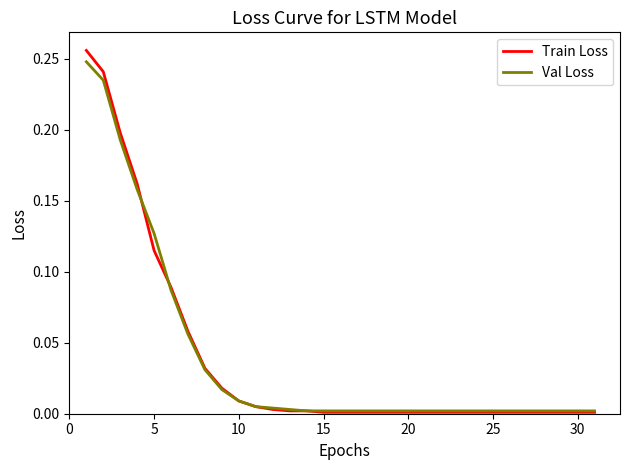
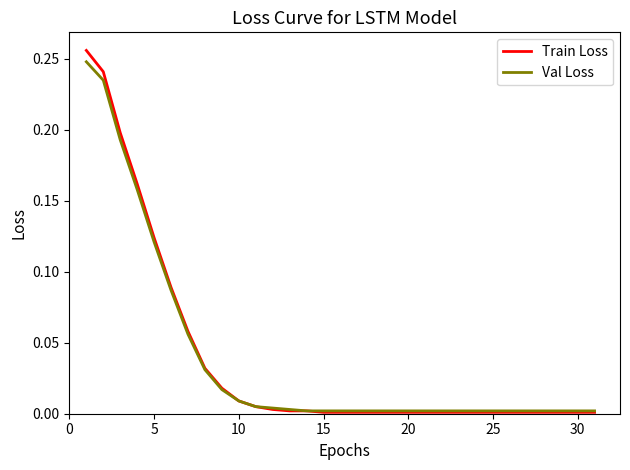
  {
    "Train Loss": {
-     "5": 0.115
+     "5": 0.124
    },
    "Val Loss": {
-     "5": 0.127
+     "5": 0.121
    }
  }
